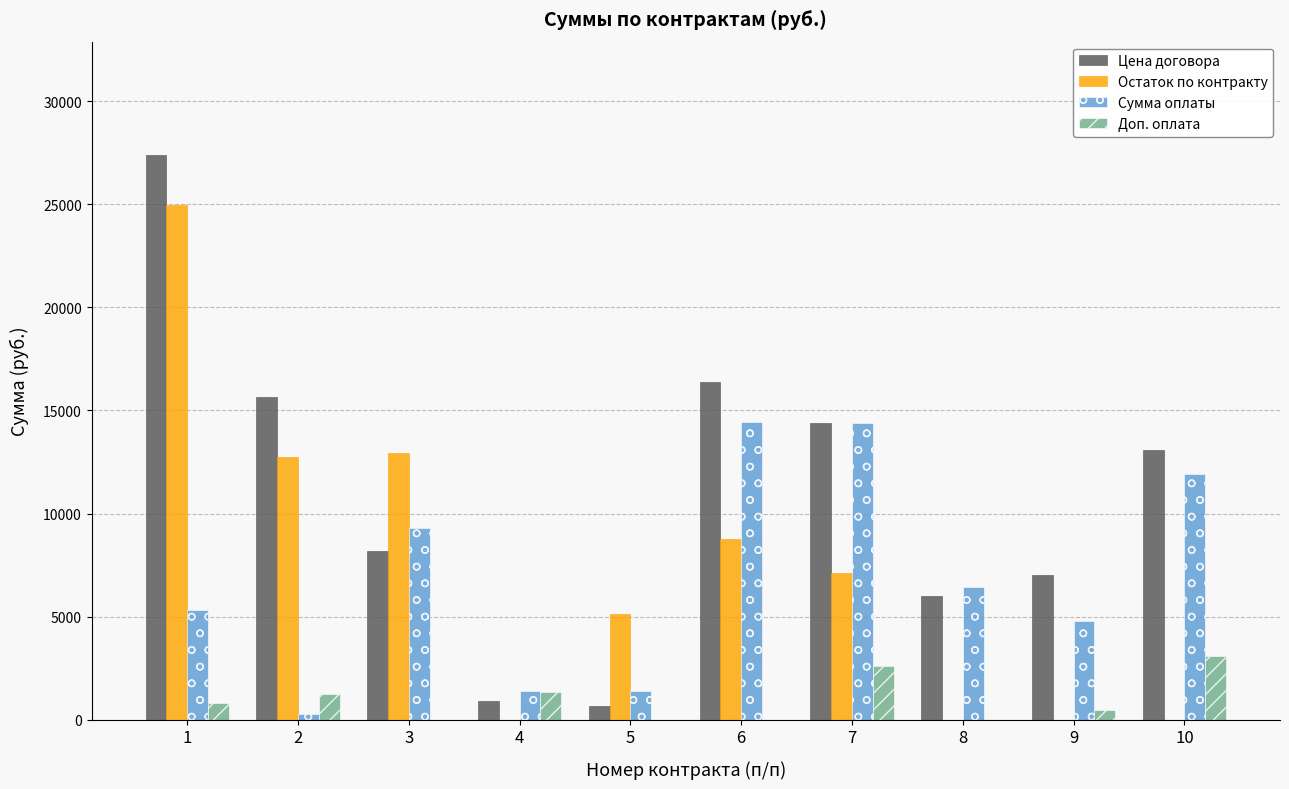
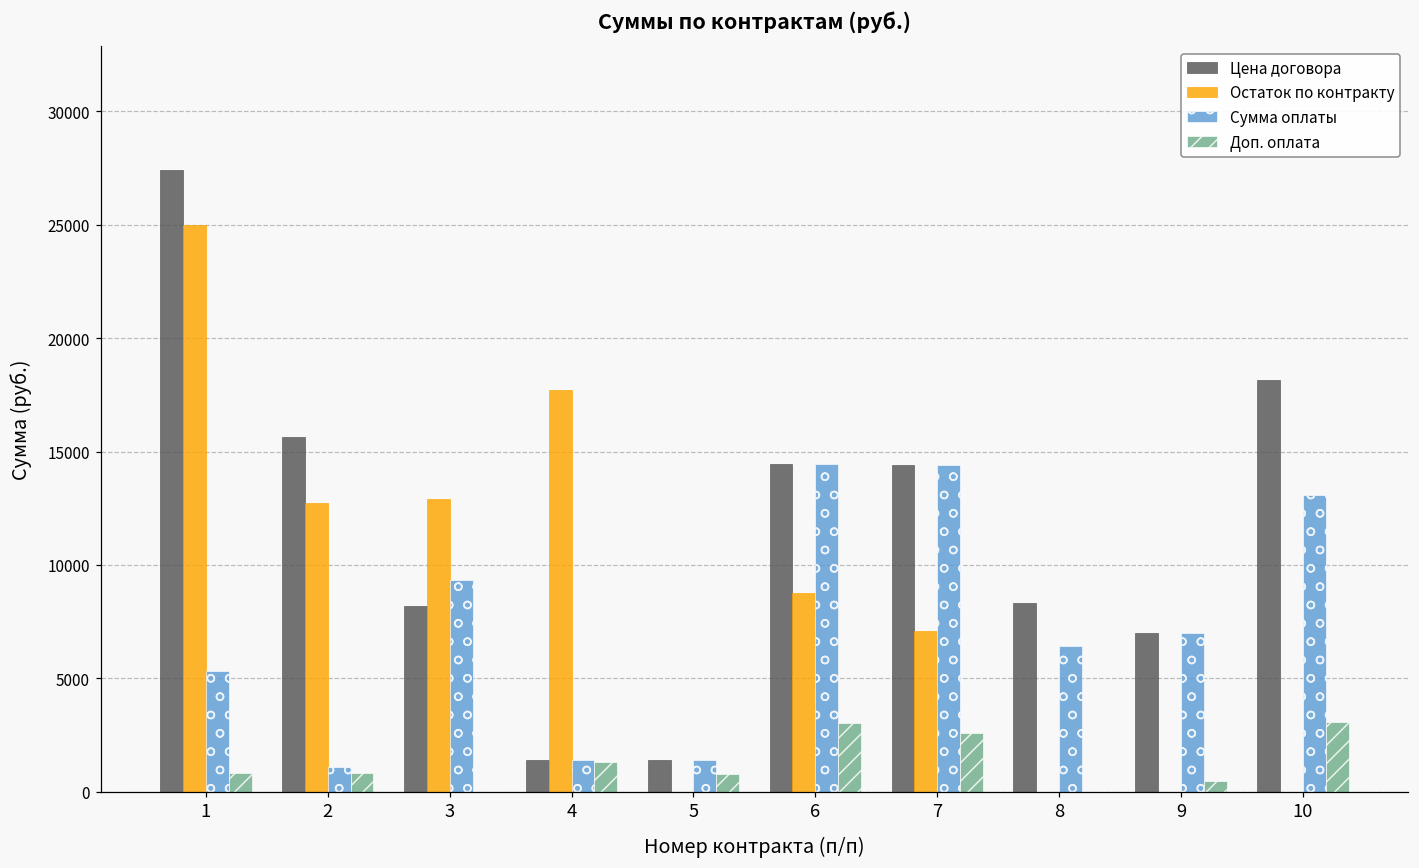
  {
    "Цена договора": {
      "1": 27400,
      "2": 15600,
      "3": 8200,
-     "4": 900,
-     "5": 700,
-     "6": 16400,
+     "4": 1400,
+     "5": 1400,
+     "6": 14500,
      "7": 14400,
-     "8": 6000,
+     "8": 8300,
      "9": 7000,
-     "10": 13100
+     "10": 18100
    },
    "Остаток по контракту": {
      "1": 25000,
      "2": 12700,
      "3": 12900,
-     "4": 0,
-     "5": 5100,
+     "4": 17700,
+     "5": 0,
      "6": 8800,
      "7": 7100,
      "8": 0,
      "9": 0,
      "10": 0
    },
    "Сумма оплаты": {
      "1": 5300,
-     "2": 300,
+     "2": 1100,
      "3": 9300,
      "4": 1400,
      "5": 1400,
      "6": 14500,
      "7": 14400,
      "8": 6400,
-     "9": 4800,
-     "10": 11900
+     "9": 7000,
+     "10": 13100
    },
    "Доп. оплата": {
      "1": 800,
-     "2": 1300,
+     "2": 800,
      "3": 0,
      "4": 1300,
-     "5": 0,
-     "6": 0,
+     "5": 800,
+     "6": 3100,
      "7": 2600,
      "8": 0,
      "9": 500,
      "10": 3100
    }
  }
